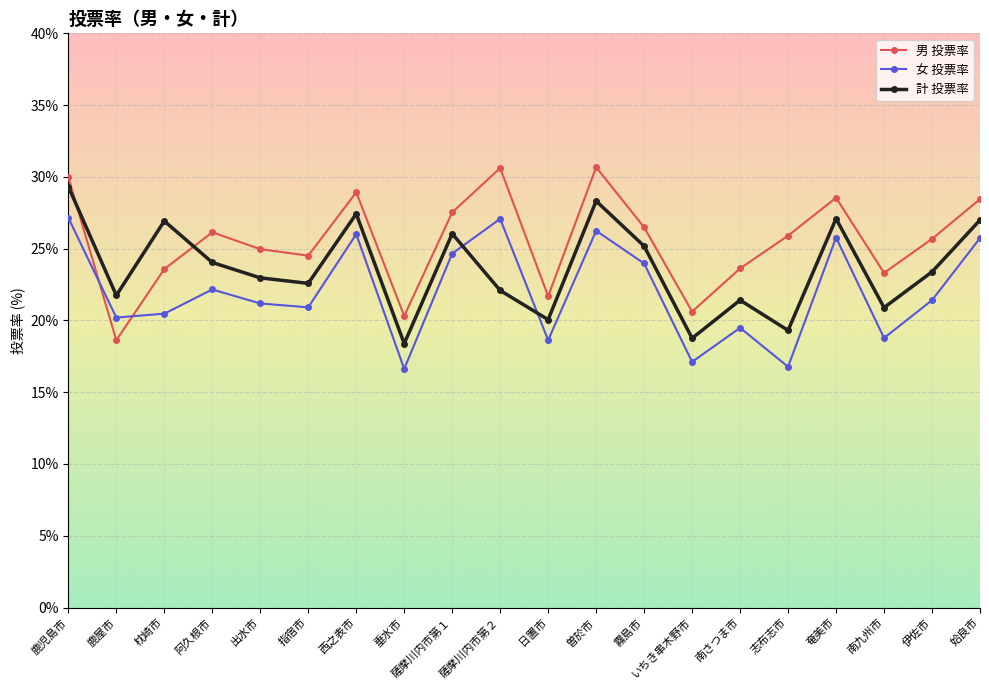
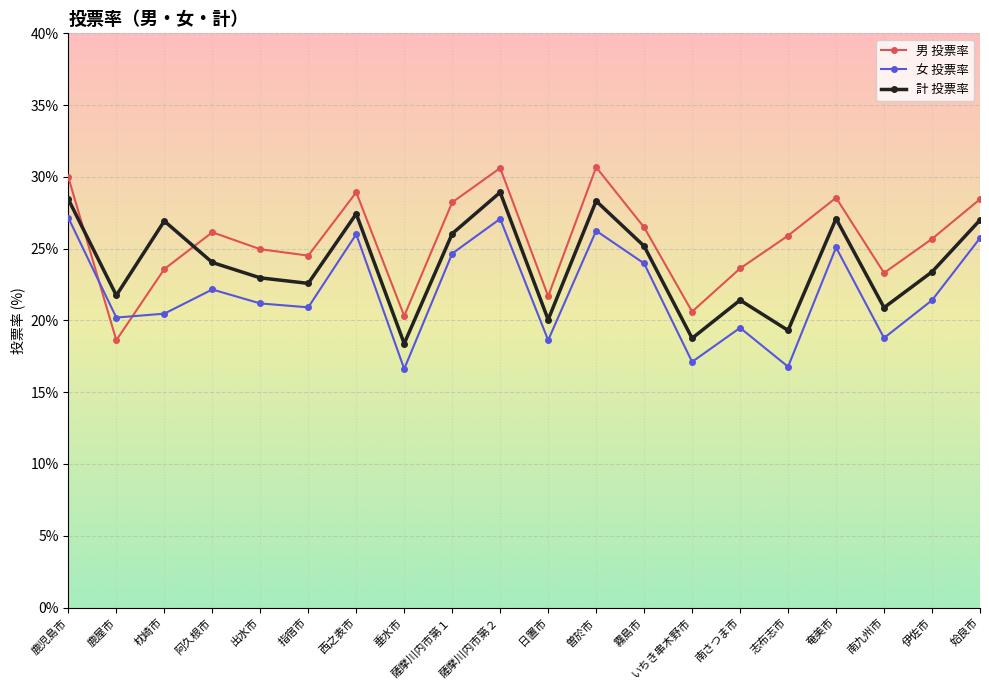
  {
    "男 投票率": {
      "鹿児島市": "30.0%",
      "鹿屋市": "18.6%",
      "枕崎市": "23.6%",
      "阿久根市": "26.1%",
      "出水市": "25.0%",
      "指宿市": "24.5%",
      "西之表市": "28.9%",
      "垂水市": "20.3%",
-     "薩摩川内市第１": "27.5%",
+     "薩摩川内市第１": "28.2%",
      "薩摩川内市第２": "30.6%",
      "日置市": "21.7%",
      "曽於市": "30.7%",
      "霧島市": "26.5%",
      "いちき串木野市": "20.6%",
      "南さつま市": "23.6%",
      "志布志市": "25.9%",
      "奄美市": "28.5%",
      "南九州市": "23.3%",
      "伊佐市": "25.7%",
      "姶良市": "28.4%"
    },
    "女 投票率": {
      "鹿児島市": "27.1%",
      "鹿屋市": "20.2%",
      "枕崎市": "20.5%",
      "阿久根市": "22.2%",
      "出水市": "21.2%",
      "指宿市": "20.9%",
      "西之表市": "26.0%",
      "垂水市": "16.6%",
      "薩摩川内市第１": "24.7%",
      "薩摩川内市第２": "27.1%",
      "日置市": "18.6%",
      "曽於市": "26.2%",
      "霧島市": "24.0%",
      "いちき串木野市": "17.1%",
      "南さつま市": "19.5%",
      "志布志市": "16.8%",
-     "奄美市": "25.8%",
+     "奄美市": "25.1%",
      "南九州市": "18.8%",
      "伊佐市": "21.4%",
      "姶良市": "25.7%"
    },
    "計 投票率": {
-     "鹿児島市": "29.3%",
+     "鹿児島市": "28.4%",
      "鹿屋市": "21.7%",
      "枕崎市": "26.9%",
      "阿久根市": "24.0%",
      "出水市": "23.0%",
      "指宿市": "22.6%",
      "西之表市": "27.4%",
      "垂水市": "18.4%",
      "薩摩川内市第１": "26.0%",
-     "薩摩川内市第２": "22.1%",
+     "薩摩川内市第２": "28.9%",
      "日置市": "20.1%",
      "曽於市": "28.3%",
      "霧島市": "25.2%",
      "いちき串木野市": "18.8%",
      "南さつま市": "21.4%",
      "志布志市": "19.3%",
      "奄美市": "27.1%",
      "南九州市": "20.9%",
      "伊佐市": "23.4%",
      "姶良市": "27.0%"
    }
  }
